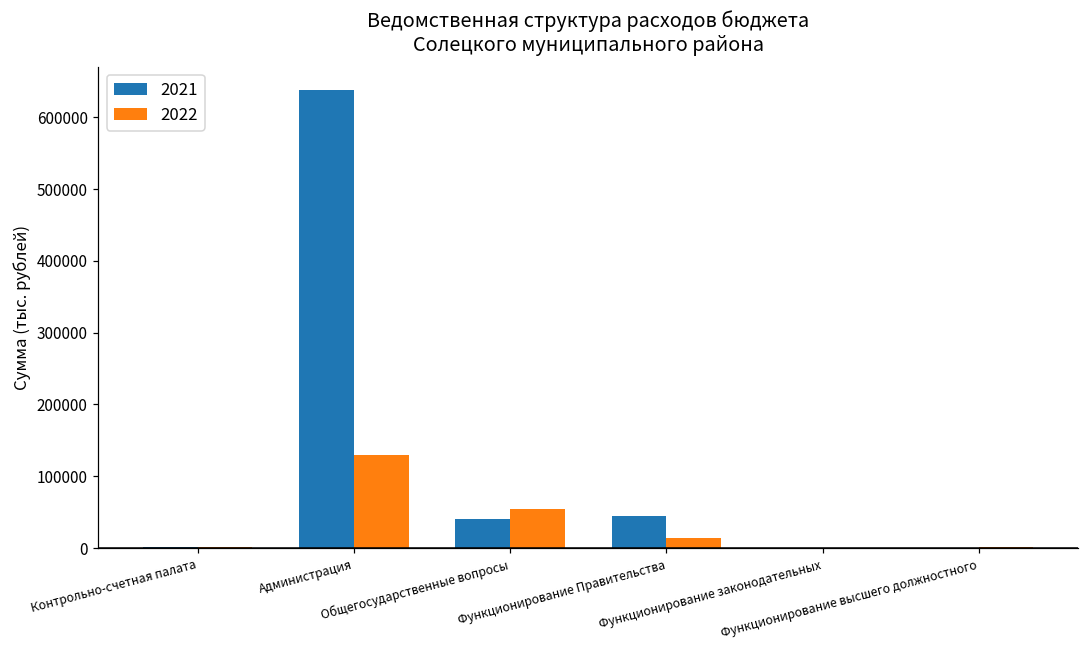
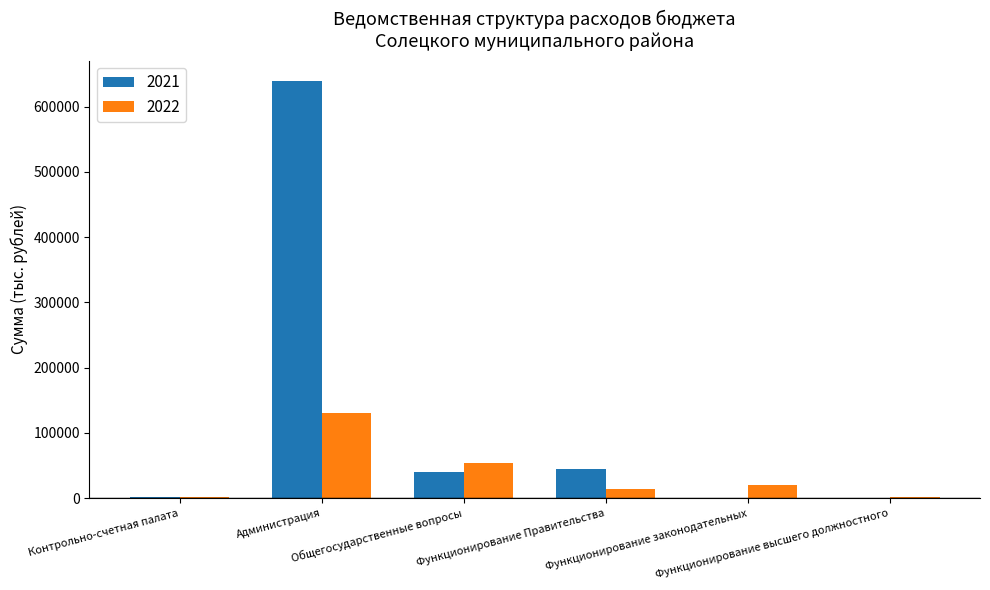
  {
    "2021": {
      "Администрация": 640000,
      "Общегосударственные вопросы": 40000,
      "Функционирование Правительства": 40000
    },
    "2022": {
      "Администрация": 130000,
      "Общегосударственные вопросы": 50000,
      "Функционирование Правительства": 10000,
-     "Функционирование законодательных": 0
+     "Функционирование законодательных": 20000
    }
  }
